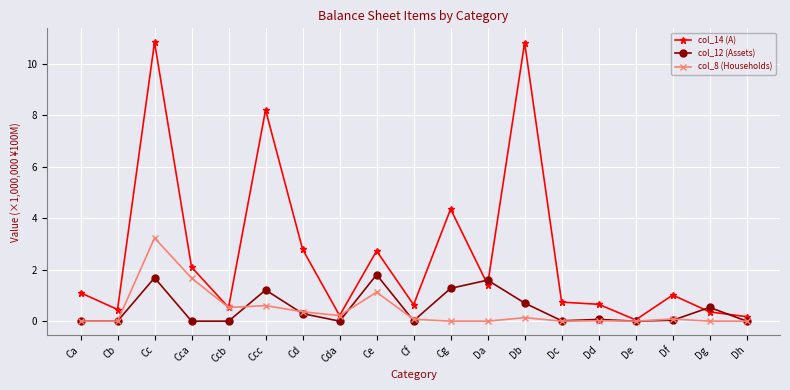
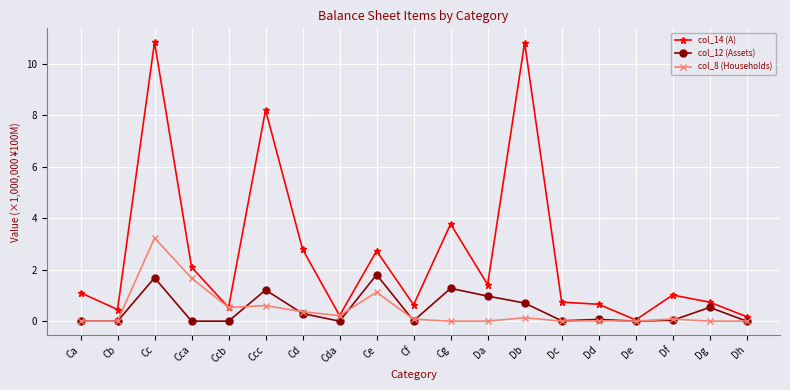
  {
    "col_14 (A)": {
      "Ca": 1.1,
      "Cb": 0.5,
      "Cc": 10.8,
      "Cca": 2.1,
      "Ccc": 8.2,
      "Cd": 2.8,
      "Ce": 2.7,
      "Cf": 0.6,
-     "Cg": 4.4,
+     "Cg": 3.8,
      "Da": 1.4,
      "Db": 10.8,
      "Dc": 0.7,
      "Dd": 0.7,
      "Df": 1.0,
-     "Dg": 0.4,
+     "Dg": 0.7,
      "Dh": 0.2
    },
    "col_12 (Assets)": {
      "Cc": 1.7,
      "Cca": 0.0,
      "Ccb": 0.0,
      "Ccc": 1.2,
      "Cda": 0.0,
      "Ce": 1.8,
      "Cg": 1.3,
-     "Da": 1.6,
+     "Da": 1.0,
      "Db": 0.7,
      "Dg": 0.5
    },
    "col_8 (Households)": {
      "Cc": 3.2,
      "Cca": 1.7,
      "Ccc": 0.6,
      "Ce": 1.1,
      "Cg": 0.0,
      "Da": 0.0,
      "Db": 0.1,
      "Dg": 0.0
    }
  }
